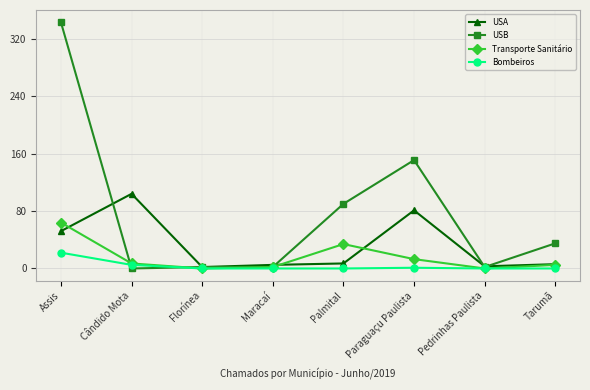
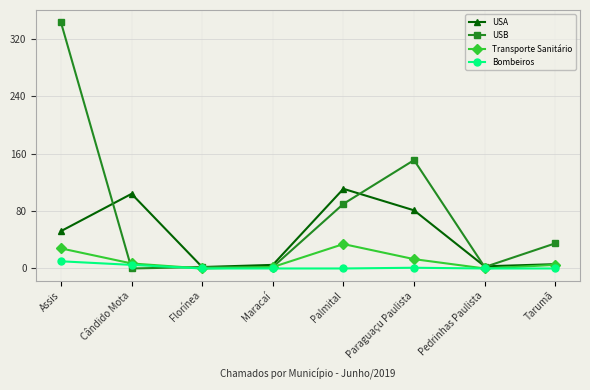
  {
    "USA": {
      "Assis": 50,
      "Cândido Mota": 100,
-     "Palmital": 10,
+     "Palmital": 110,
      "Paraguaçu Paulista": 80
    },
    "USB": {
      "Assis": 340,
      "Cândido Mota": 0,
      "Palmital": 90,
      "Paraguaçu Paulista": 150,
      "Tarumã": 40
    },
    "Transporte Sanitário": {
-     "Assis": 60,
+     "Assis": 30,
      "Palmital": 30,
      "Paraguaçu Paulista": 10
    },
    "Bombeiros": {
-     "Assis": 20,
+     "Assis": 10,
      "Palmital": 0,
      "Paraguaçu Paulista": 0,
      "Tarumã": 0
    }
  }
